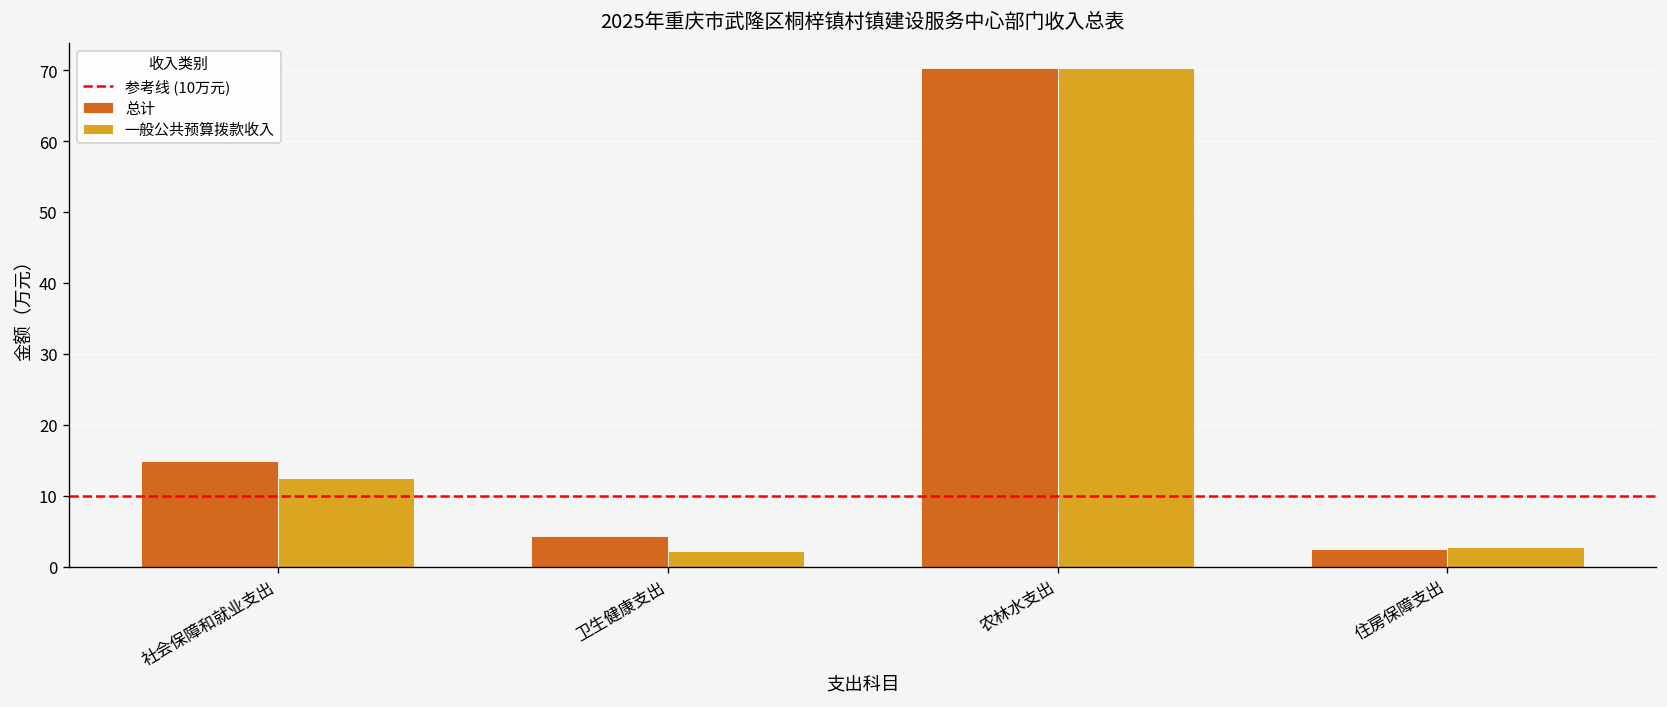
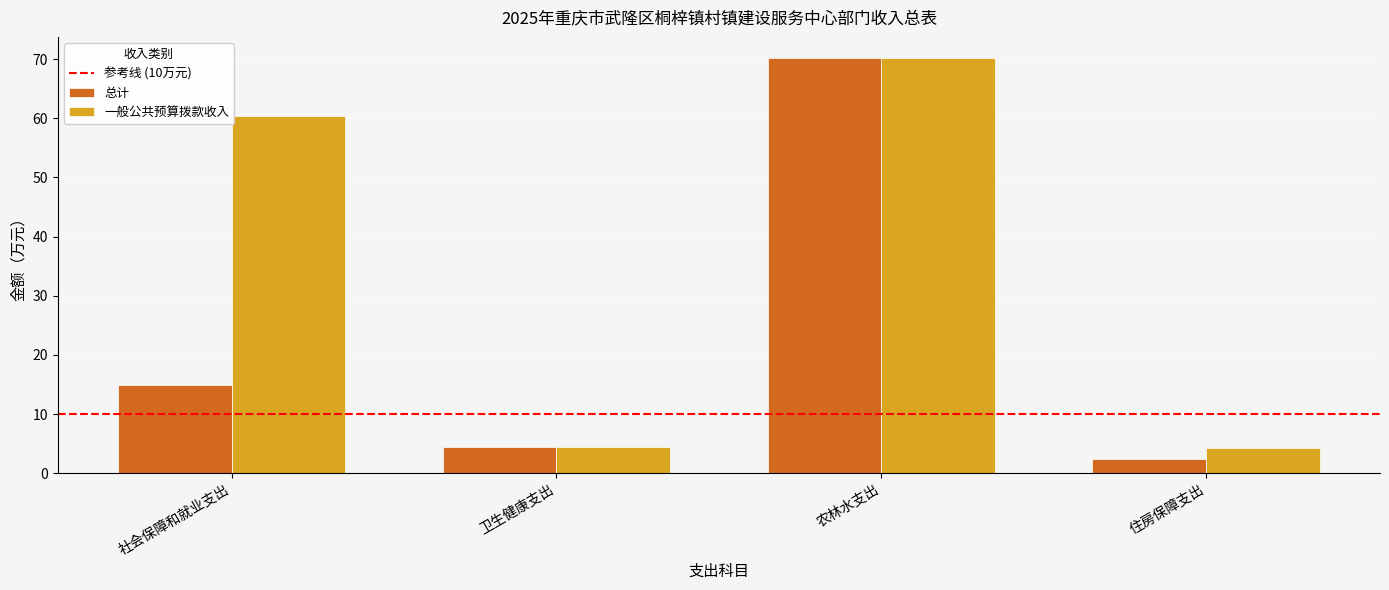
  {
    "总计": {
      "社会保障和就业支出": 15,
      "卫生健康支出": 4,
      "农林水支出": 70,
      "住房保障支出": 2
    },
    "一般公共预算拨款收入": {
-     "社会保障和就业支出": 13,
-     "卫生健康支出": 2,
+     "社会保障和就业支出": 60,
+     "卫生健康支出": 4,
      "农林水支出": 70,
-     "住房保障支出": 3
+     "住房保障支出": 4
    }
  }
